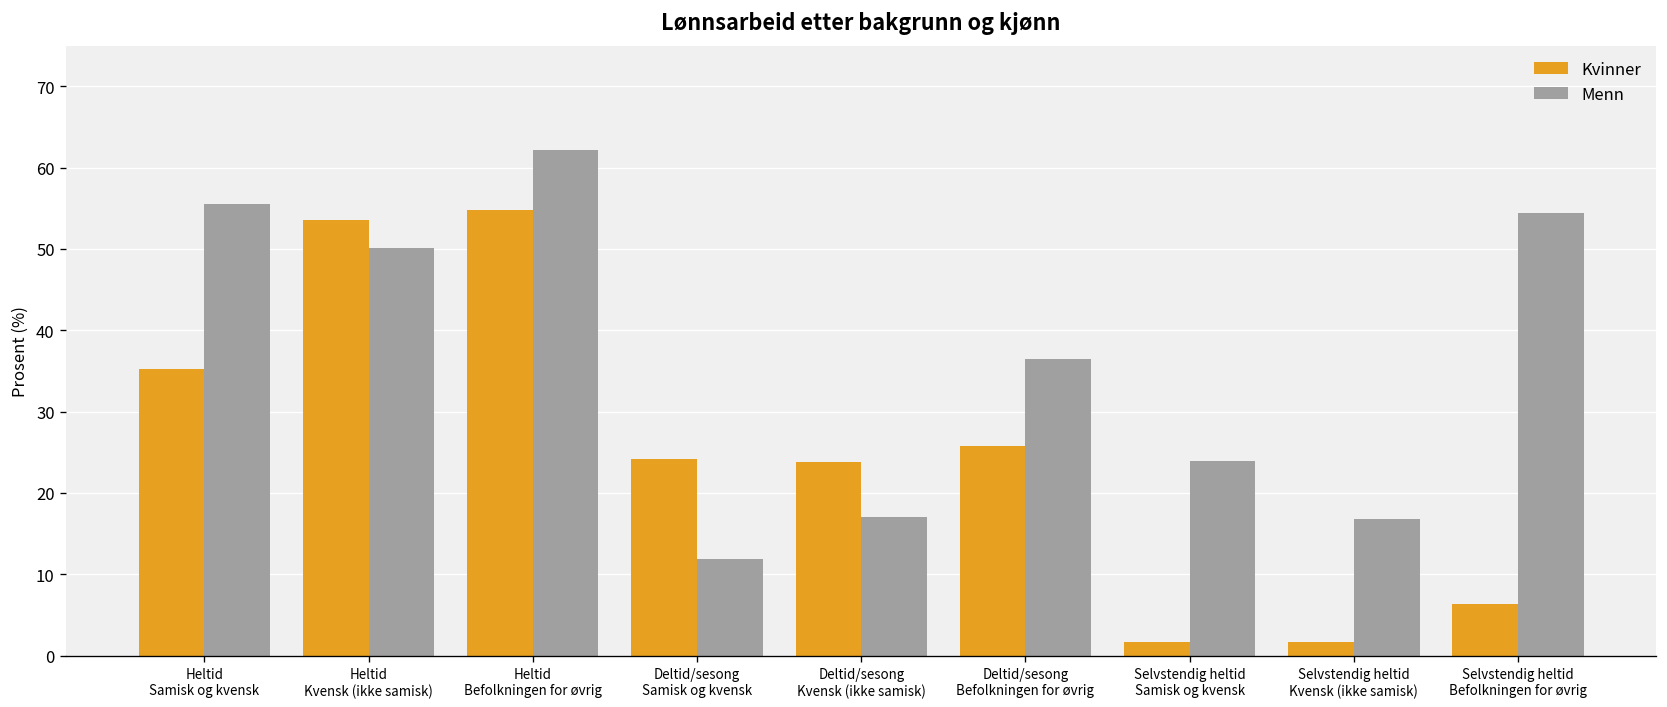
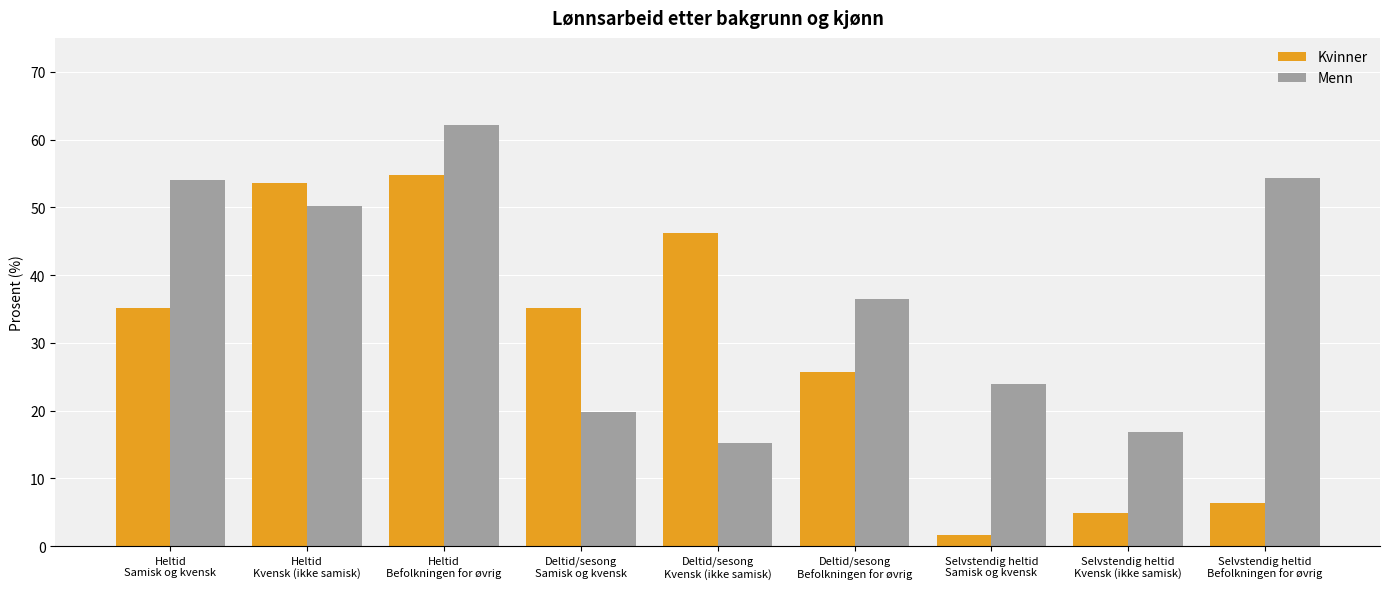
  {
    "Kvinner": {
      "Heltid Samisk og kvensk": 35,
      "Heltid Kvensk (ikke samisk)": 54,
      "Heltid Befolkningen for øvrig": 55,
-     "Deltid/sesong Samisk og kvensk": 24,
-     "Deltid/sesong Kvensk (ikke samisk)": 24,
+     "Deltid/sesong Samisk og kvensk": 35,
+     "Deltid/sesong Kvensk (ikke samisk)": 46,
      "Deltid/sesong Befolkningen for øvrig": 26,
      "Selvstendig heltid Samisk og kvensk": 2,
-     "Selvstendig heltid Kvensk (ikke samisk)": 2,
+     "Selvstendig heltid Kvensk (ikke samisk)": 5,
      "Selvstendig heltid Befolkningen for øvrig": 6
    },
    "Menn": {
-     "Heltid Samisk og kvensk": 55,
+     "Heltid Samisk og kvensk": 54,
      "Heltid Kvensk (ikke samisk)": 50,
      "Heltid Befolkningen for øvrig": 62,
-     "Deltid/sesong Samisk og kvensk": 12,
-     "Deltid/sesong Kvensk (ikke samisk)": 17,
+     "Deltid/sesong Samisk og kvensk": 20,
+     "Deltid/sesong Kvensk (ikke samisk)": 15,
      "Deltid/sesong Befolkningen for øvrig": 36,
      "Selvstendig heltid Samisk og kvensk": 24,
      "Selvstendig heltid Kvensk (ikke samisk)": 17,
      "Selvstendig heltid Befolkningen for øvrig": 54
    }
  }
